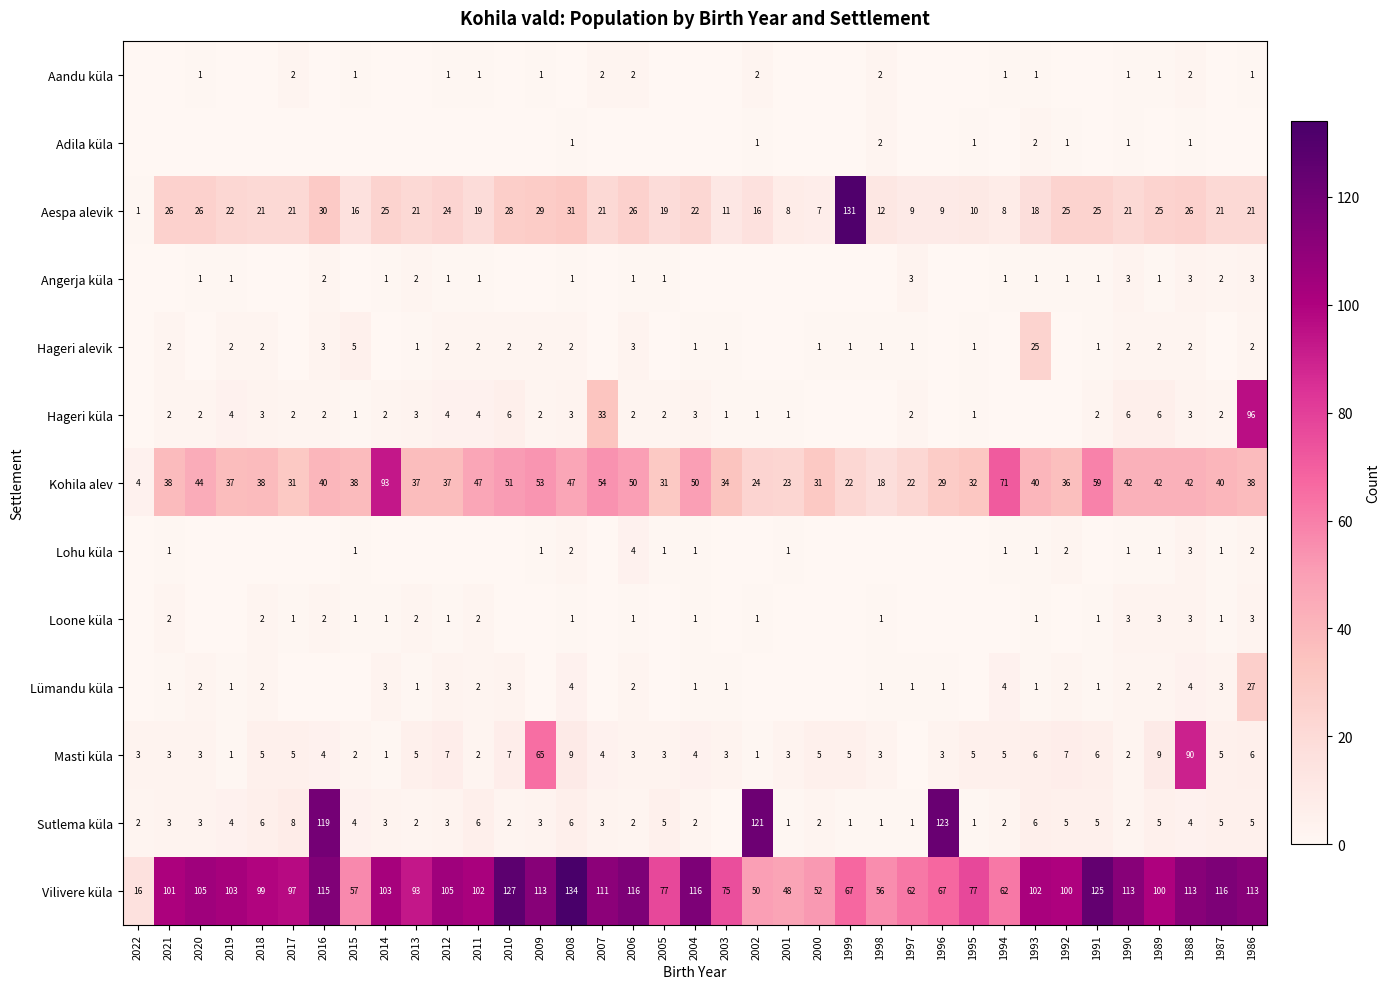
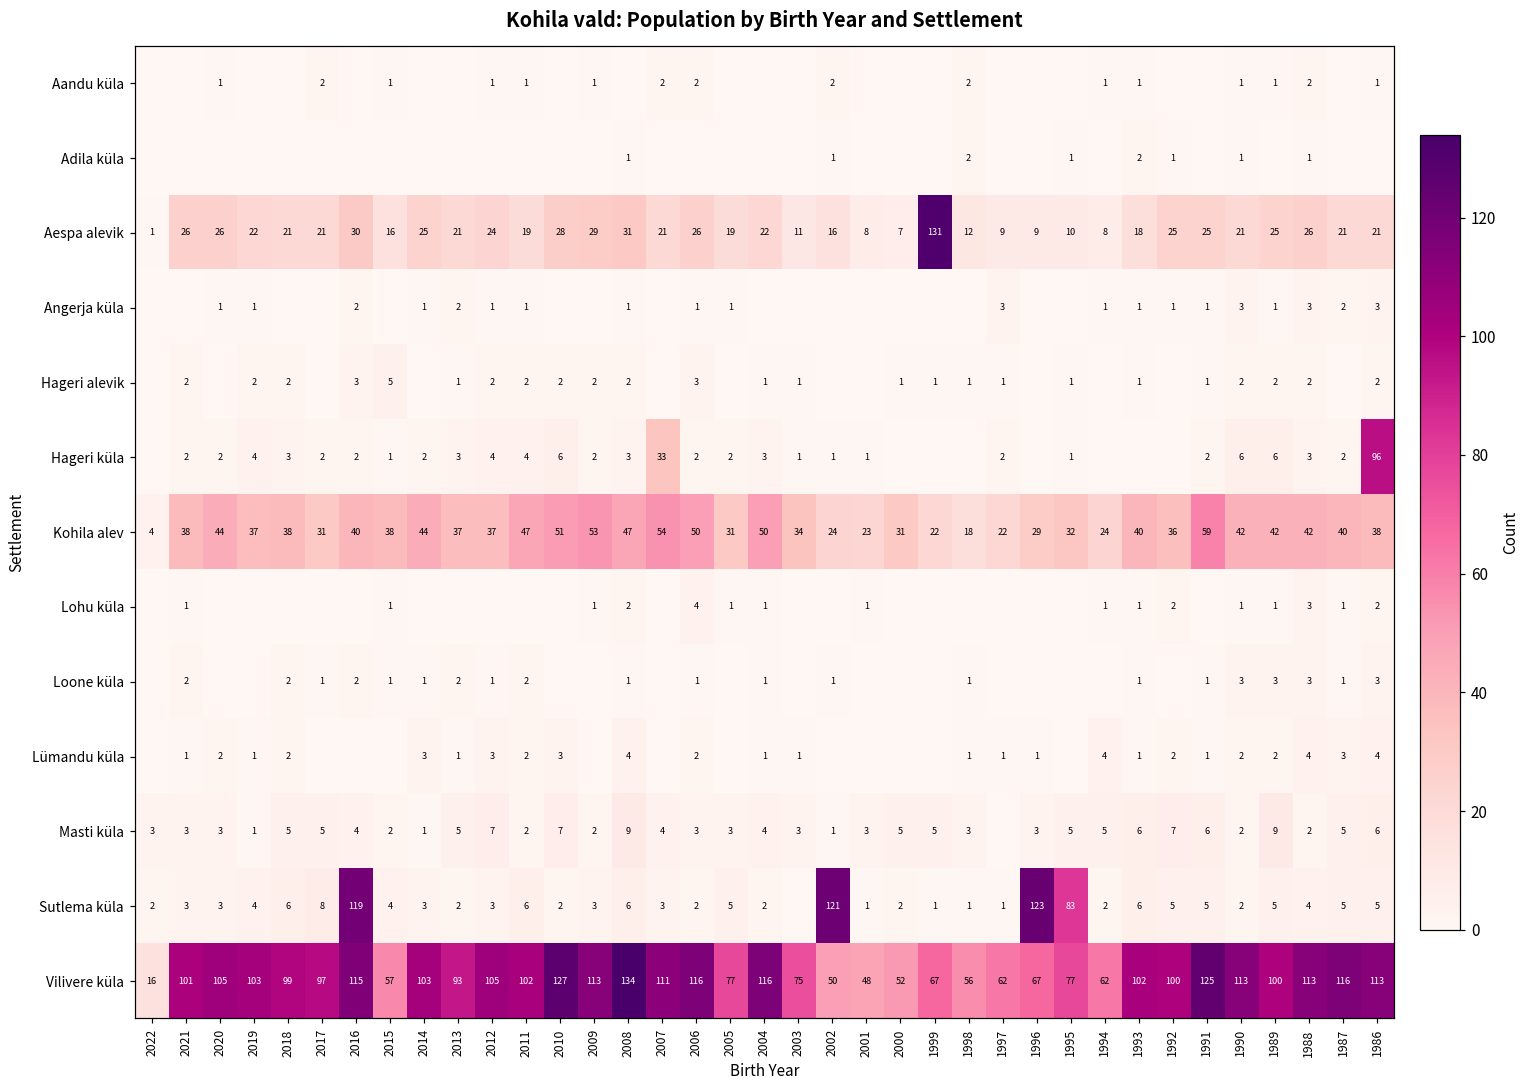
  {
    "Hageri alevik": {
      "2021": 2,
      "2019": 2,
      "2018": 2,
      "2016": 3,
      "2015": 5,
      "2013": 1,
      "2012": 2,
      "2011": 2,
      "2010": 2,
      "2009": 2,
      "2008": 2,
      "2006": 3,
      "2004": 1,
      "2003": 1,
      "2000": 1,
      "1999": 1,
      "1998": 1,
      "1997": 1,
      "1995": 1,
-     "1993": 25,
+     "1993": 1,
      "1991": 1,
      "1990": 2,
      "1989": 2,
      "1988": 2,
      "1986": 2
    },
    "Kohila alev": {
      "2022": 4,
      "2021": 38,
      "2020": 44,
      "2019": 37,
      "2018": 38,
      "2017": 31,
      "2016": 40,
      "2015": 38,
-     "2014": 93,
+     "2014": 44,
      "2013": 37,
      "2012": 37,
      "2011": 47,
      "2010": 51,
      "2009": 53,
      "2008": 47,
      "2007": 54,
      "2006": 50,
      "2005": 31,
      "2004": 50,
      "2003": 34,
      "2002": 24,
      "2001": 23,
      "2000": 31,
      "1999": 22,
      "1998": 18,
      "1997": 22,
      "1996": 29,
      "1995": 32,
-     "1994": 71,
+     "1994": 24,
      "1993": 40,
      "1992": 36,
      "1991": 59,
      "1990": 42,
      "1989": 42,
      "1988": 42,
      "1987": 40,
      "1986": 38
    },
    "Lümandu küla": {
      "2021": 1,
      "2020": 2,
      "2019": 1,
      "2018": 2,
      "2014": 3,
      "2013": 1,
      "2012": 3,
      "2011": 2,
      "2010": 3,
      "2008": 4,
      "2006": 2,
      "2004": 1,
      "2003": 1,
      "1998": 1,
      "1997": 1,
      "1996": 1,
      "1994": 4,
      "1993": 1,
      "1992": 2,
      "1991": 1,
      "1990": 2,
      "1989": 2,
      "1988": 4,
      "1987": 3,
-     "1986": 27
+     "1986": 4
    },
    "Masti küla": {
      "2022": 3,
      "2021": 3,
      "2020": 3,
      "2019": 1,
      "2018": 5,
      "2017": 5,
      "2016": 4,
      "2015": 2,
      "2014": 1,
      "2013": 5,
      "2012": 7,
      "2011": 2,
      "2010": 7,
-     "2009": 65,
+     "2009": 2,
      "2008": 9,
      "2007": 4,
      "2006": 3,
      "2005": 3,
      "2004": 4,
      "2003": 3,
      "2002": 1,
      "2001": 3,
      "2000": 5,
      "1999": 5,
      "1998": 3,
      "1996": 3,
      "1995": 5,
      "1994": 5,
      "1993": 6,
      "1992": 7,
      "1991": 6,
      "1990": 2,
      "1989": 9,
-     "1988": 90,
+     "1988": 2,
      "1987": 5,
      "1986": 6
    },
    "Sutlema küla": {
      "2022": 2,
      "2021": 3,
      "2020": 3,
      "2019": 4,
      "2018": 6,
      "2017": 8,
      "2016": 119,
      "2015": 4,
      "2014": 3,
      "2013": 2,
      "2012": 3,
      "2011": 6,
      "2010": 2,
      "2009": 3,
      "2008": 6,
      "2007": 3,
      "2006": 2,
      "2005": 5,
      "2004": 2,
      "2002": 121,
      "2001": 1,
      "2000": 2,
      "1999": 1,
      "1998": 1,
      "1997": 1,
      "1996": 123,
-     "1995": 1,
+     "1995": 83,
      "1994": 2,
      "1993": 6,
      "1992": 5,
      "1991": 5,
      "1990": 2,
      "1989": 5,
      "1988": 4,
      "1987": 5,
      "1986": 5
    }
  }
